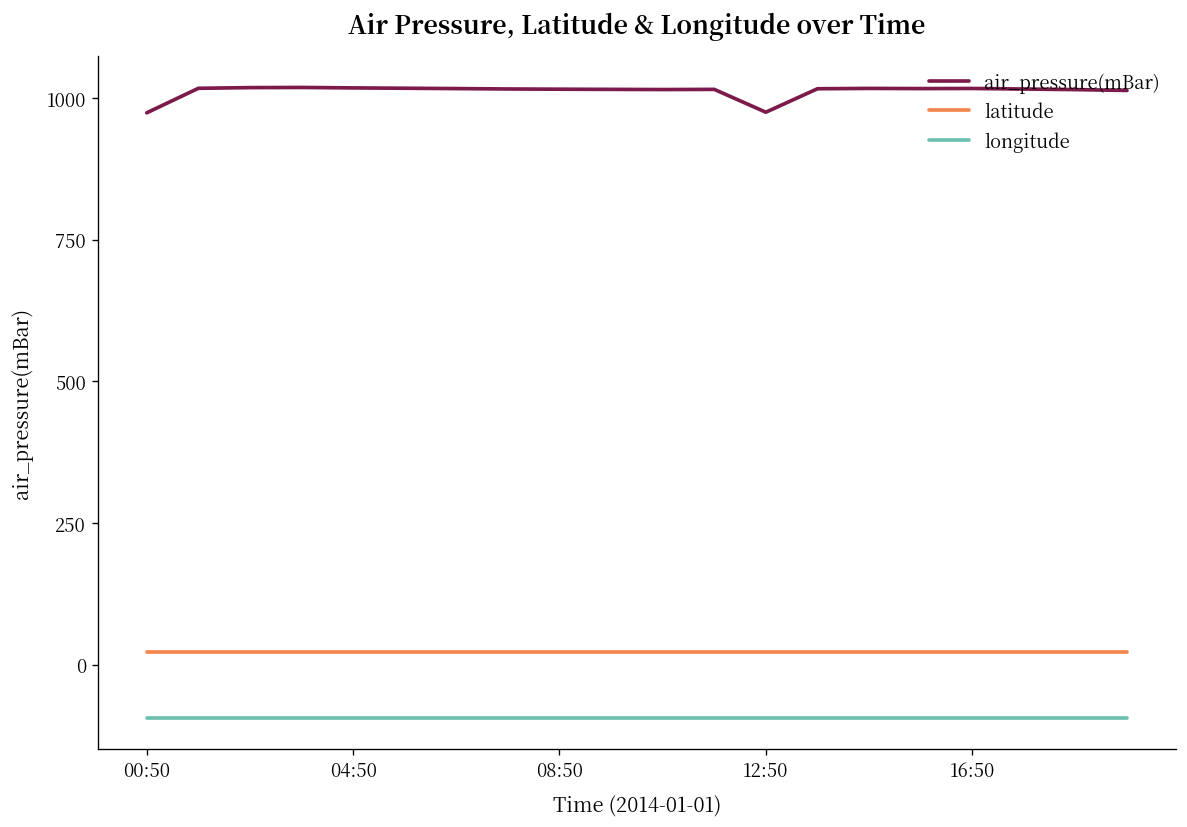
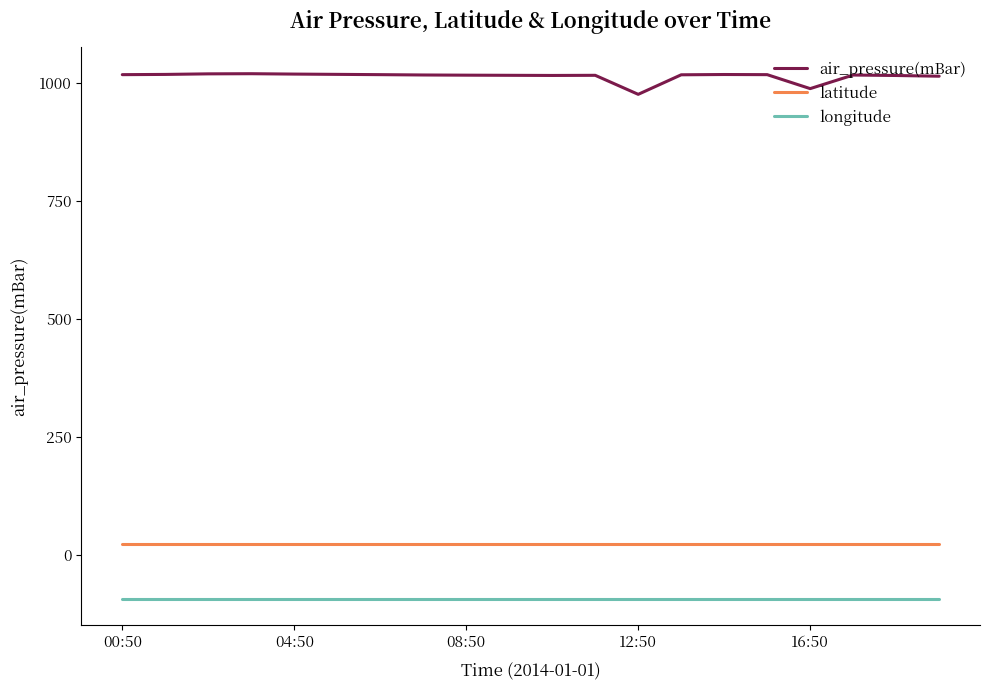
  {
    "air_pressure(mBar)": {
-     "00:50": 970,
+     "00:50": 1020,
      "04:50": 1020,
      "08:50": 1020,
      "12:50": 980,
-     "16:50": 1020
+     "16:50": 990
    },
    "latitude": {
      "00:50": 20,
      "04:50": 20,
      "08:50": 20,
      "12:50": 20,
      "16:50": 20
    },
    "longitude": {
      "00:50": -90,
      "04:50": -90,
      "08:50": -90,
      "12:50": -90,
      "16:50": -90
    }
  }
